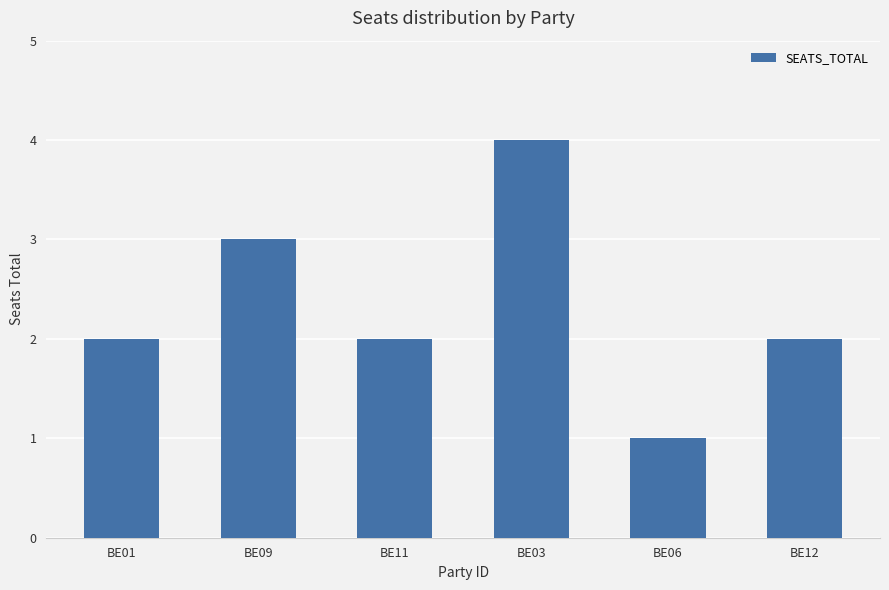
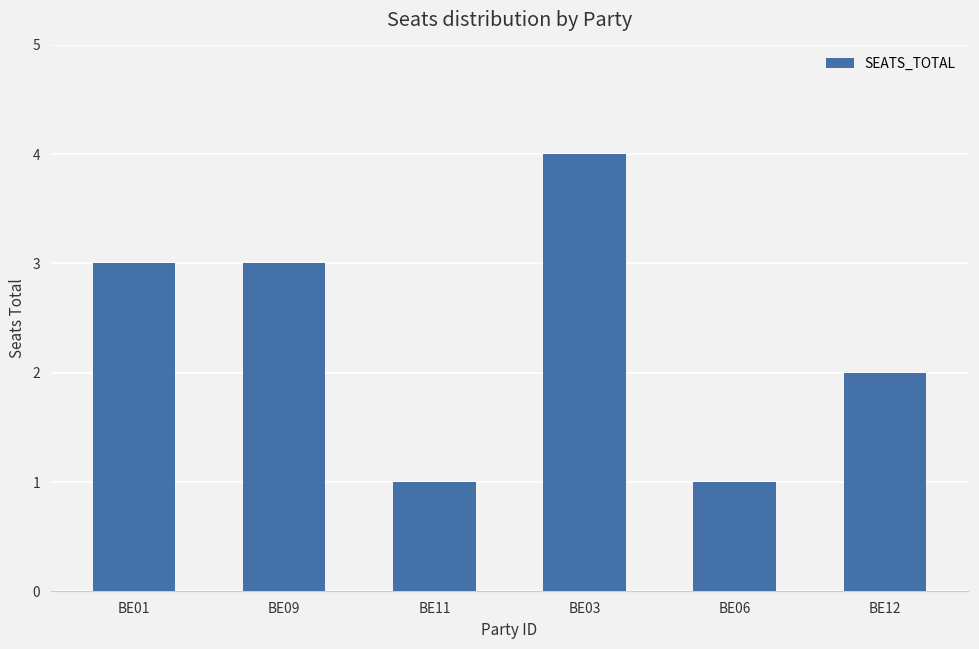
  {
-   "BE01": 2,
+   "BE01": 3,
    "BE09": 3,
-   "BE11": 2,
+   "BE11": 1,
    "BE03": 4,
    "BE06": 1,
    "BE12": 2
  }
